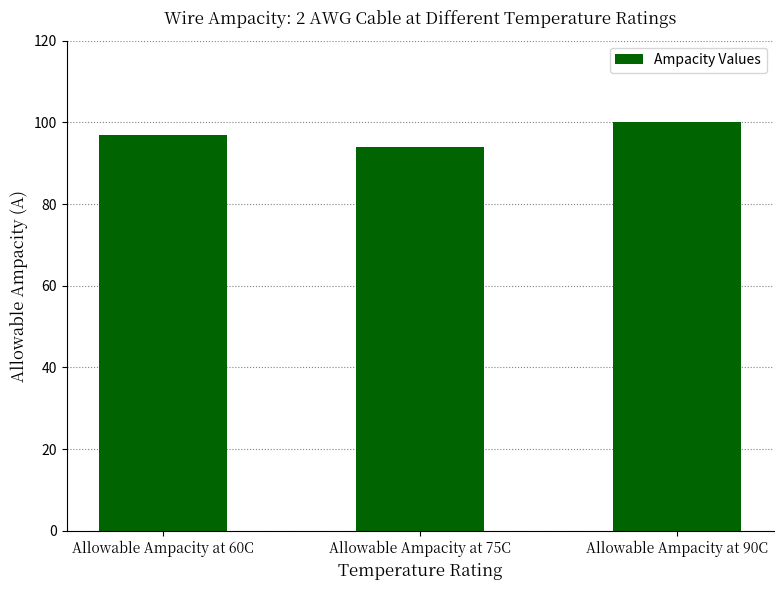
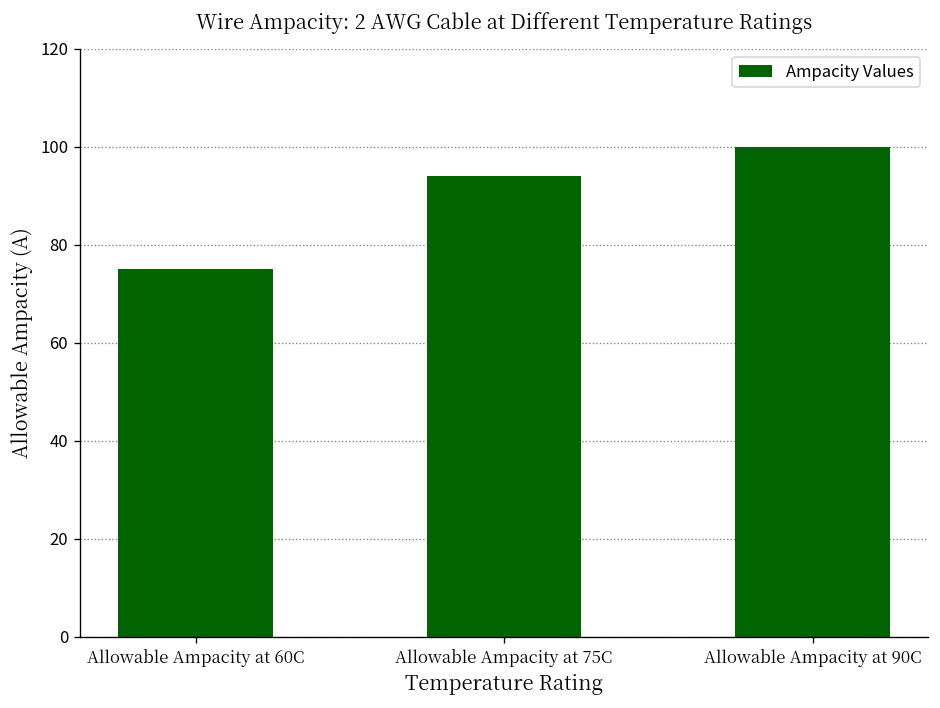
  {
-   "Allowable Ampacity at 60C": 97,
+   "Allowable Ampacity at 60C": 75,
    "Allowable Ampacity at 75C": 94,
    "Allowable Ampacity at 90C": 100
  }
